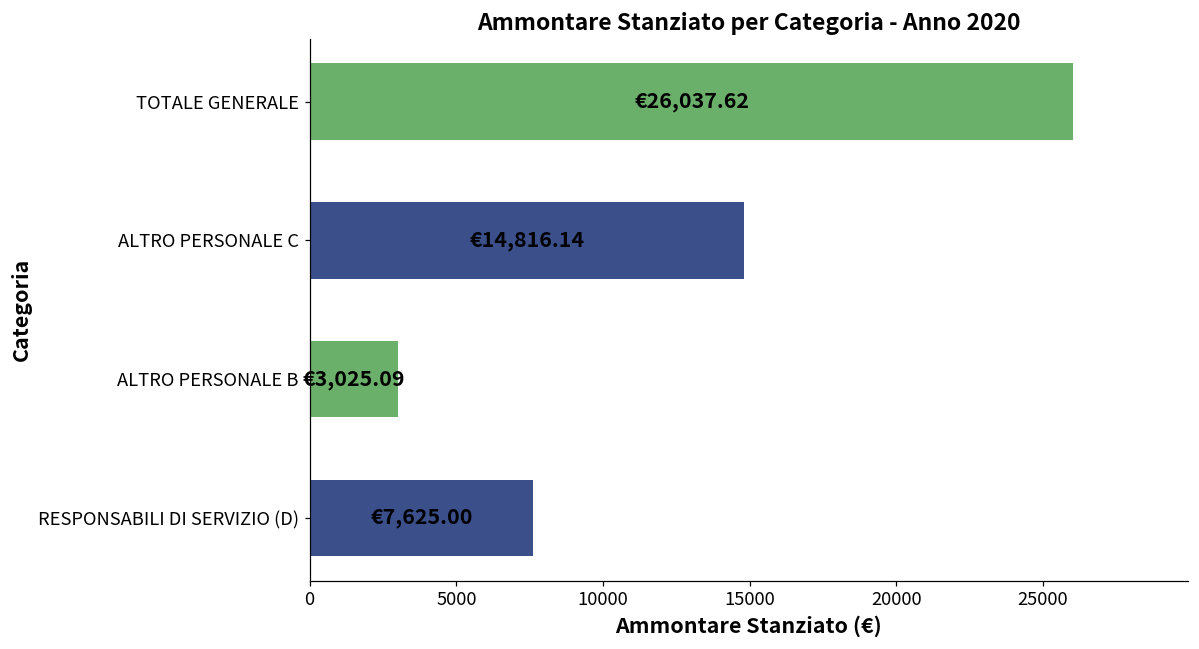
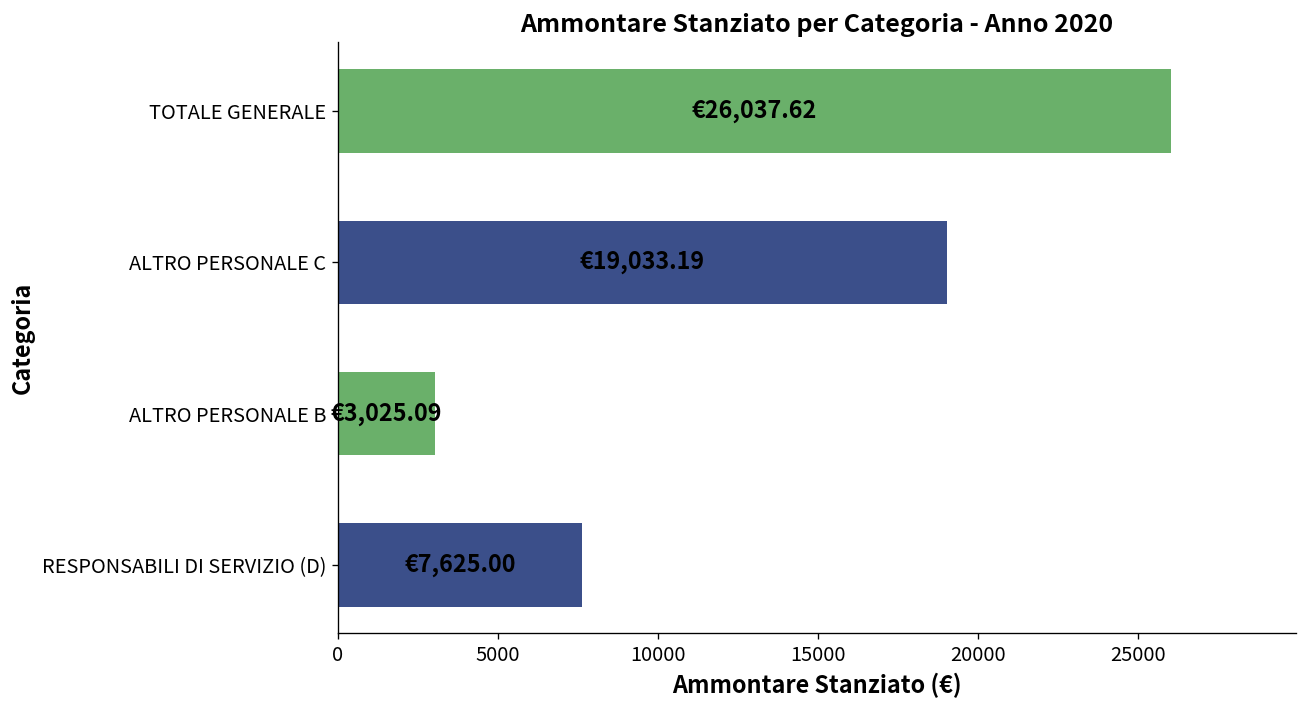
  {
    "TOTALE GENERALE": "€26,037.62",
-   "ALTRO PERSONALE C": "€14,816.14",
+   "ALTRO PERSONALE C": "€19,033.19",
    "ALTRO PERSONALE B": "€3,025.09",
    "RESPONSABILI DI SERVIZIO (D)": "€7,625.00"
  }
